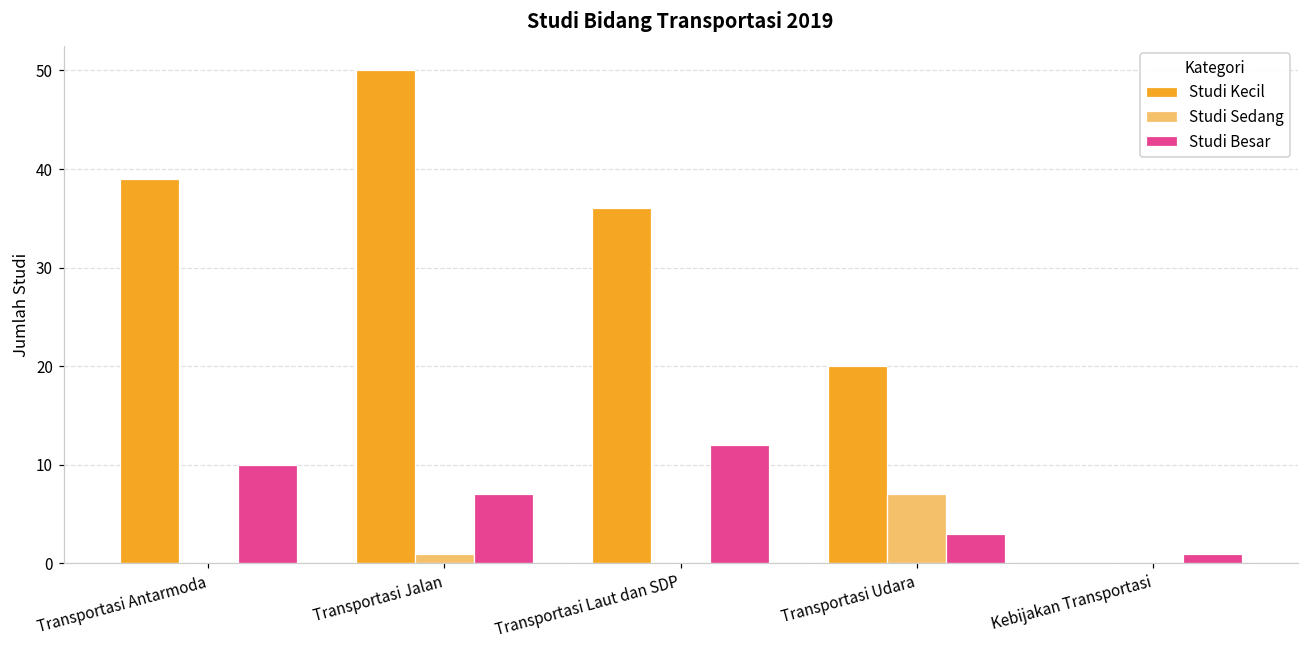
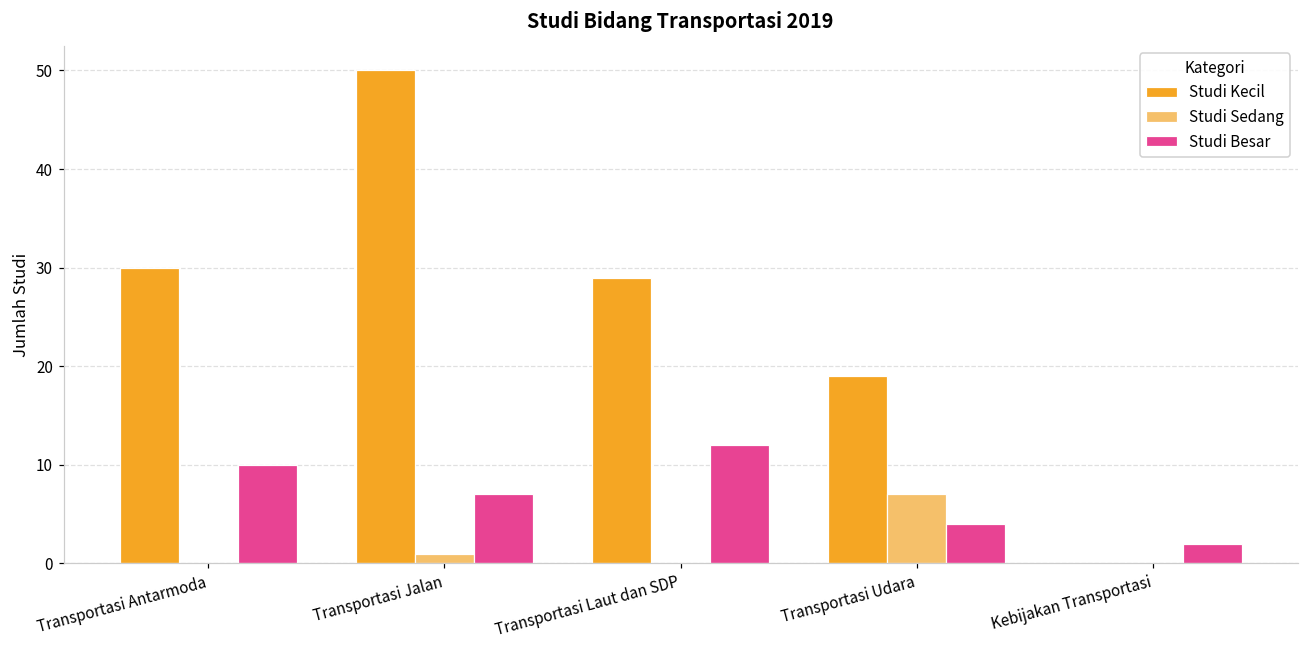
  {
    "Studi Kecil": {
-     "Transportasi Antarmoda": 39,
+     "Transportasi Antarmoda": 30,
      "Transportasi Jalan": 50,
-     "Transportasi Laut dan SDP": 36,
-     "Transportasi Udara": 20,
+     "Transportasi Laut dan SDP": 29,
+     "Transportasi Udara": 19,
      "Kebijakan Transportasi": 0
    },
    "Studi Sedang": {
      "Transportasi Antarmoda": 0,
      "Transportasi Jalan": 1,
      "Transportasi Laut dan SDP": 0,
      "Transportasi Udara": 7,
      "Kebijakan Transportasi": 0
    },
    "Studi Besar": {
      "Transportasi Antarmoda": 10,
      "Transportasi Jalan": 7,
      "Transportasi Laut dan SDP": 12,
-     "Transportasi Udara": 3,
-     "Kebijakan Transportasi": 1
+     "Transportasi Udara": 4,
+     "Kebijakan Transportasi": 2
    }
  }
